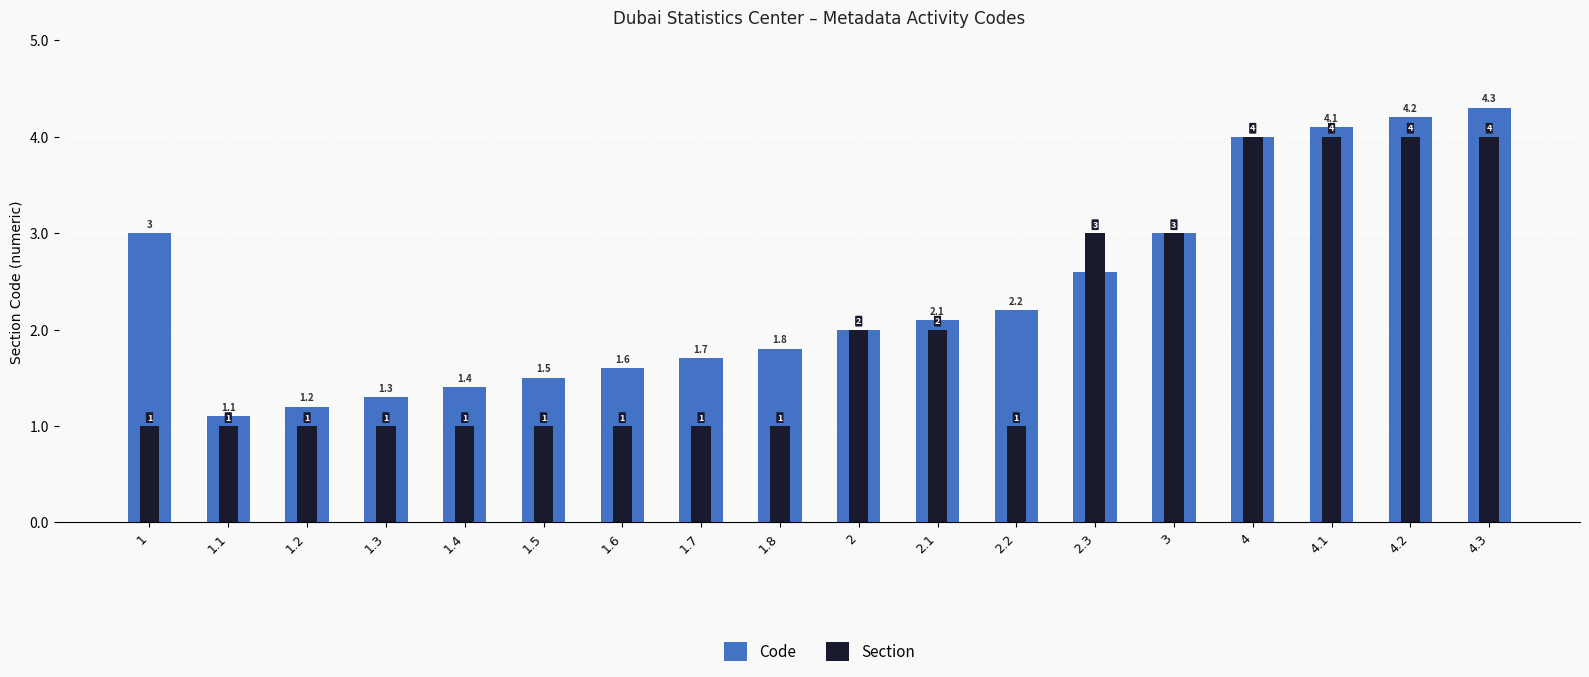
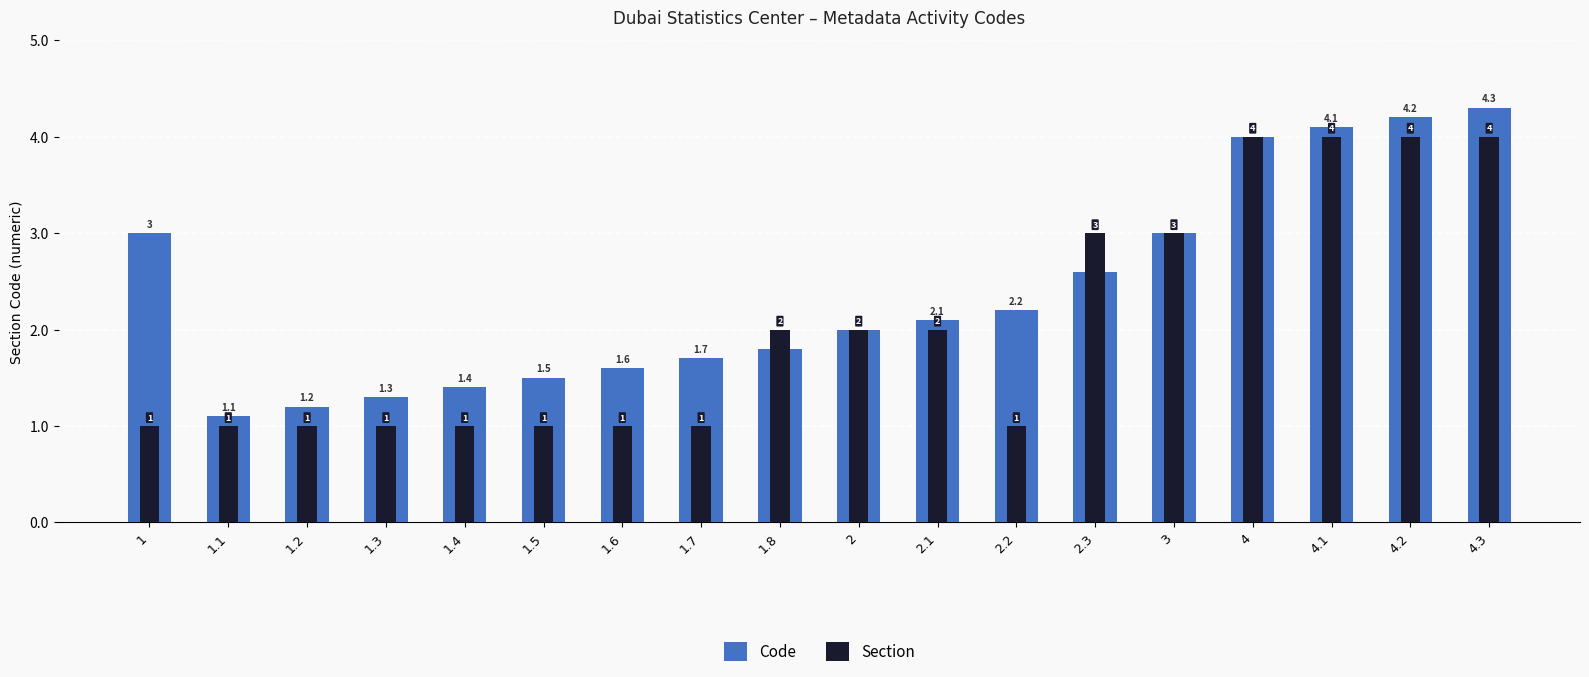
  {
    "Code": {
      "1": 3,
      "1.2": 1.2,
      "1.3": 1.3,
      "1.4": 1.4,
      "1.5": 1.5,
      "1.6": 1.6,
      "1.7": 1.7,
      "2.2": 2.2,
      "4.2": 4.2,
      "4.3": 4.3
    },
    "Section": {
-     "1.8": 1
+     "1.8": 2
    }
  }
